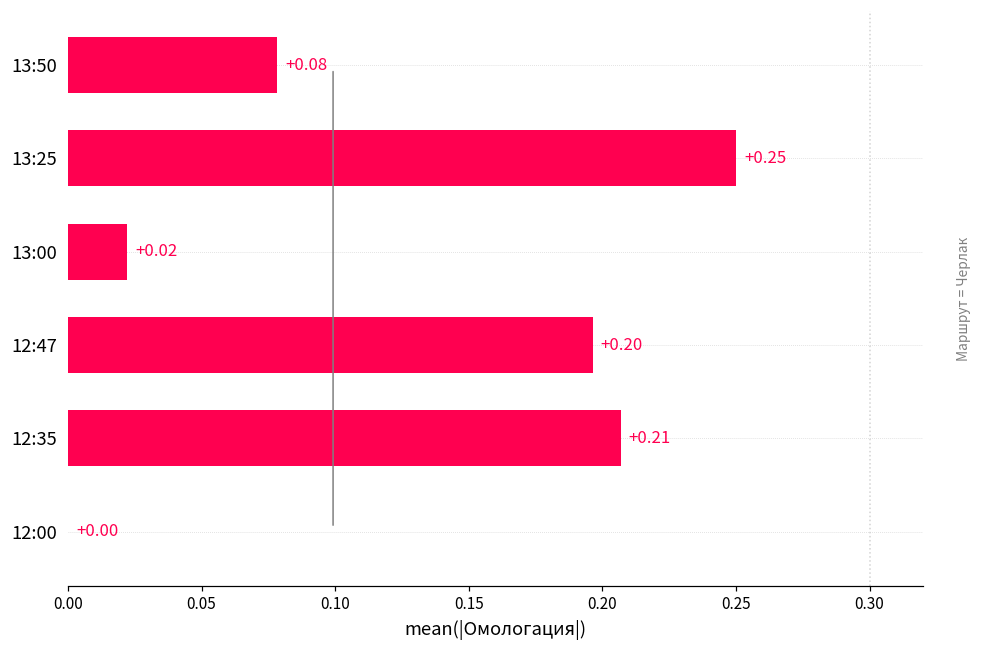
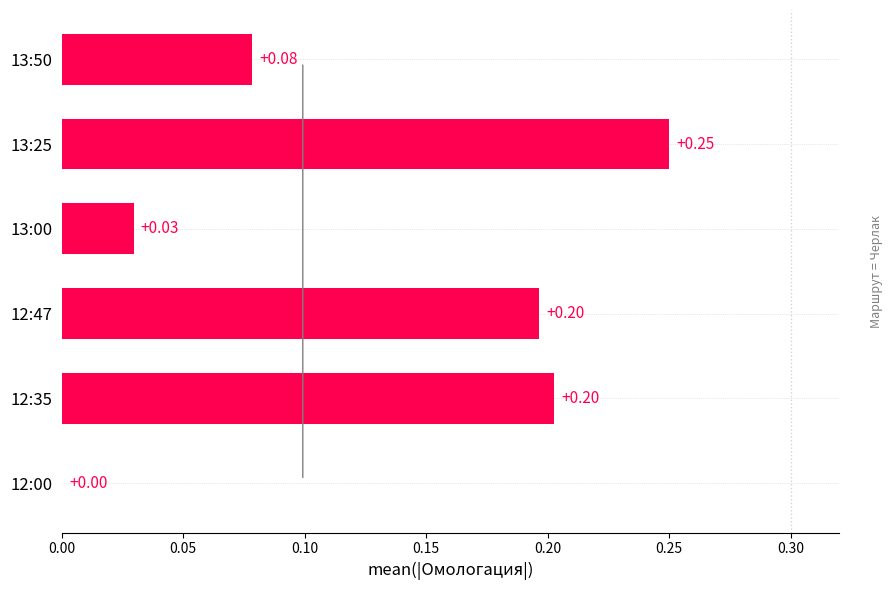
  {
    "13:50": "+0.08",
    "13:25": "+0.25",
-   "13:00": "+0.02",
+   "13:00": "+0.03",
    "12:47": "+0.20",
-   "12:35": "+0.21",
+   "12:35": "+0.20",
    "12:00": "+0.00"
  }
